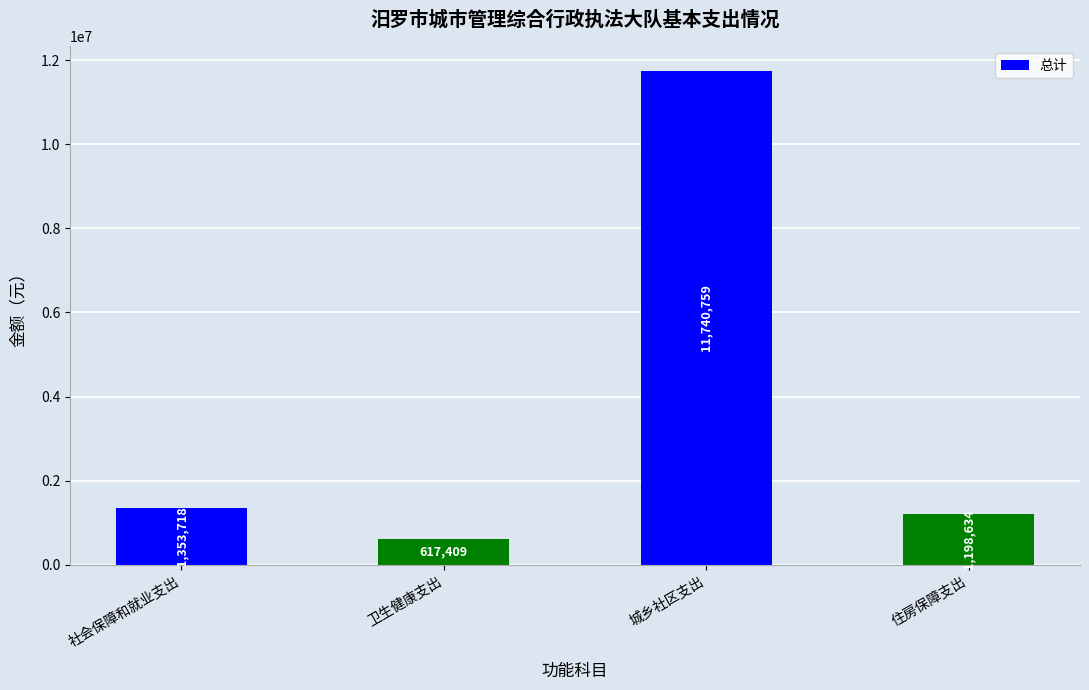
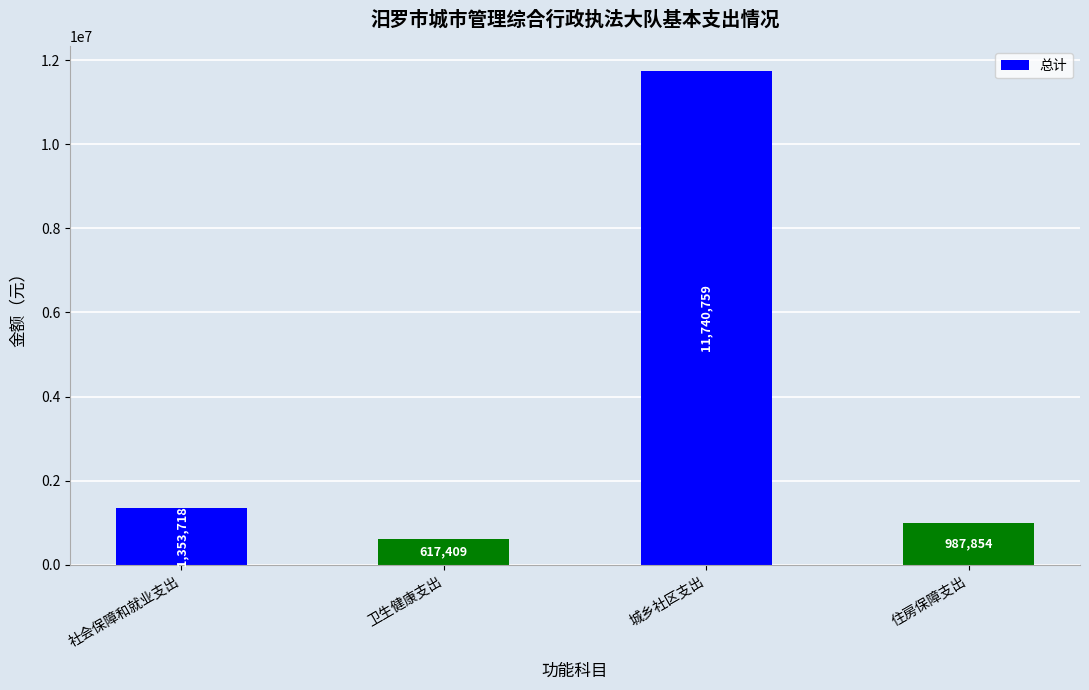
  {
    "社会保障和就业支出": "1,353,718",
    "卫生健康支出": "617,409",
    "城乡社区支出": "11,740,759",
-   "住房保障支出": "1,198,634"
+   "住房保障支出": "987,854"
  }
